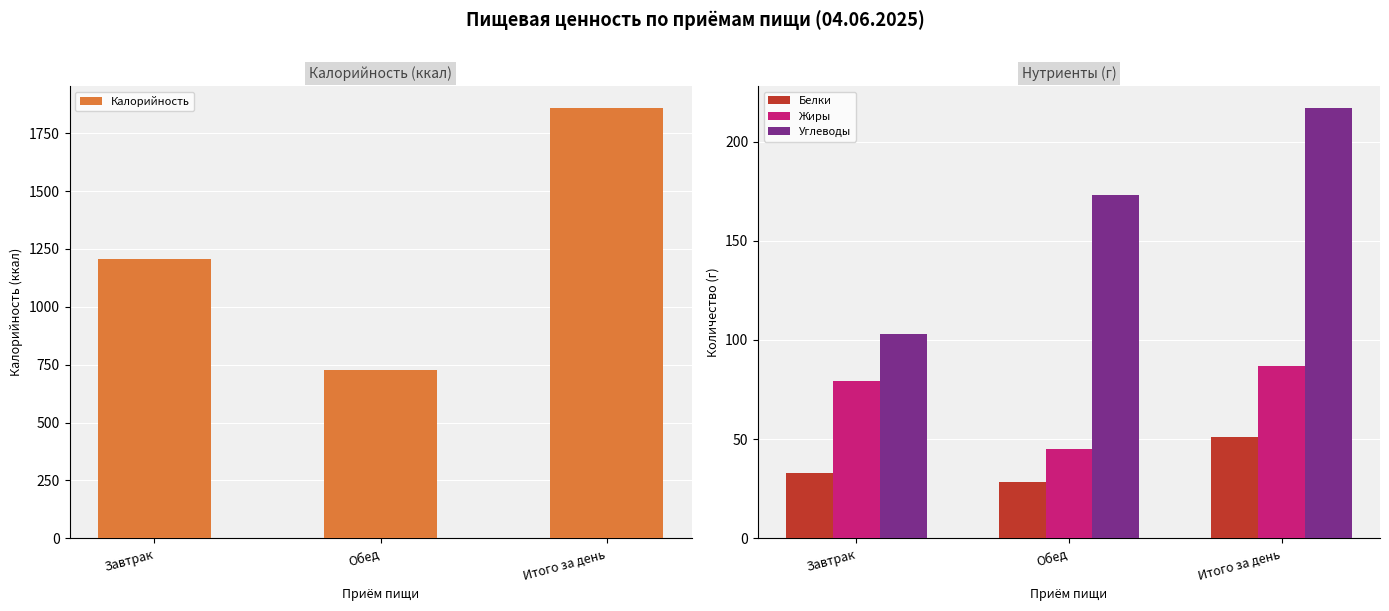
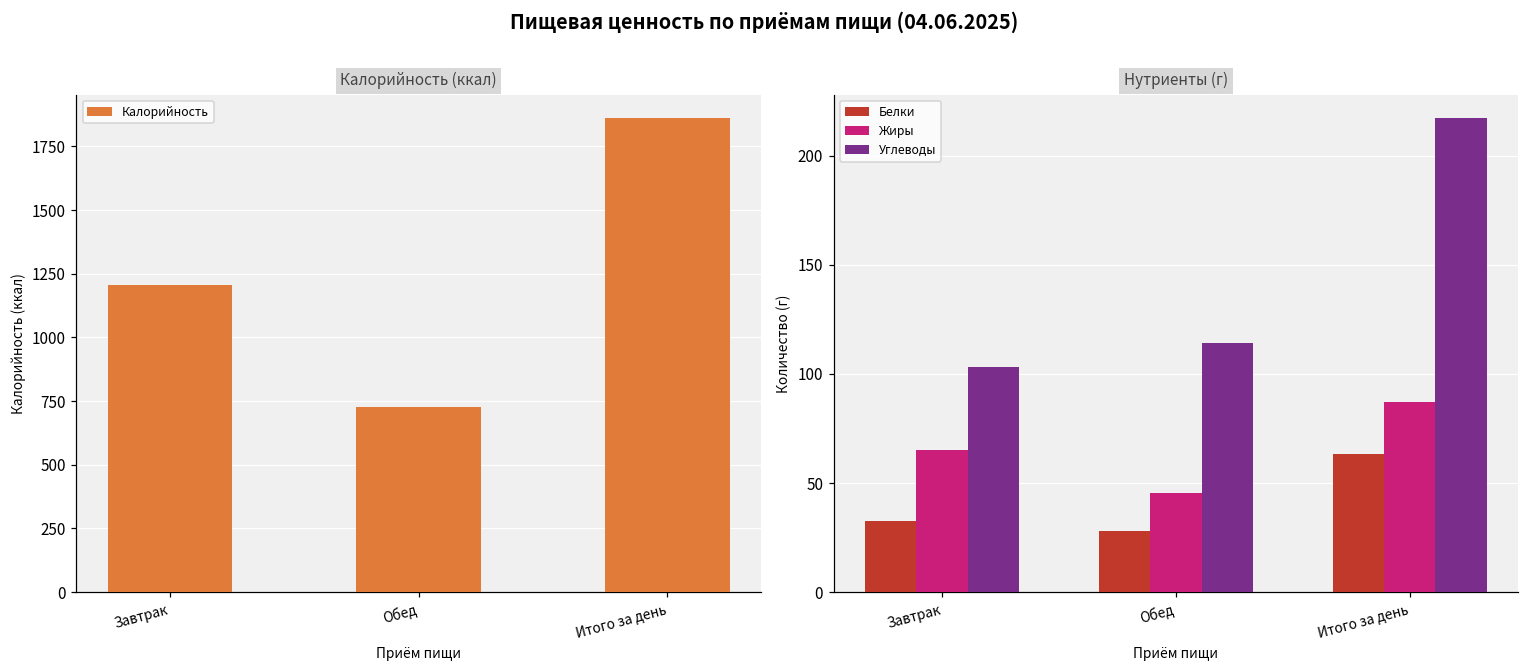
  {
    "Калорийность (ккал)": {
      "Завтрак": 1210,
      "Обед": 730,
      "Итого за день": 1860
    },
    "Нутриенты (г)": {
      "Белки": {
        "Завтрак": 33,
        "Обед": 28,
-       "Итого за день": 51
+       "Итого за день": 63
      },
      "Жиры": {
-       "Завтрак": 79,
+       "Завтрак": 65,
        "Обед": 45,
        "Итого за день": 87
      },
      "Углеводы": {
        "Завтрак": 103,
-       "Обед": 173,
+       "Обед": 114,
        "Итого за день": 217
      }
    }
  }
